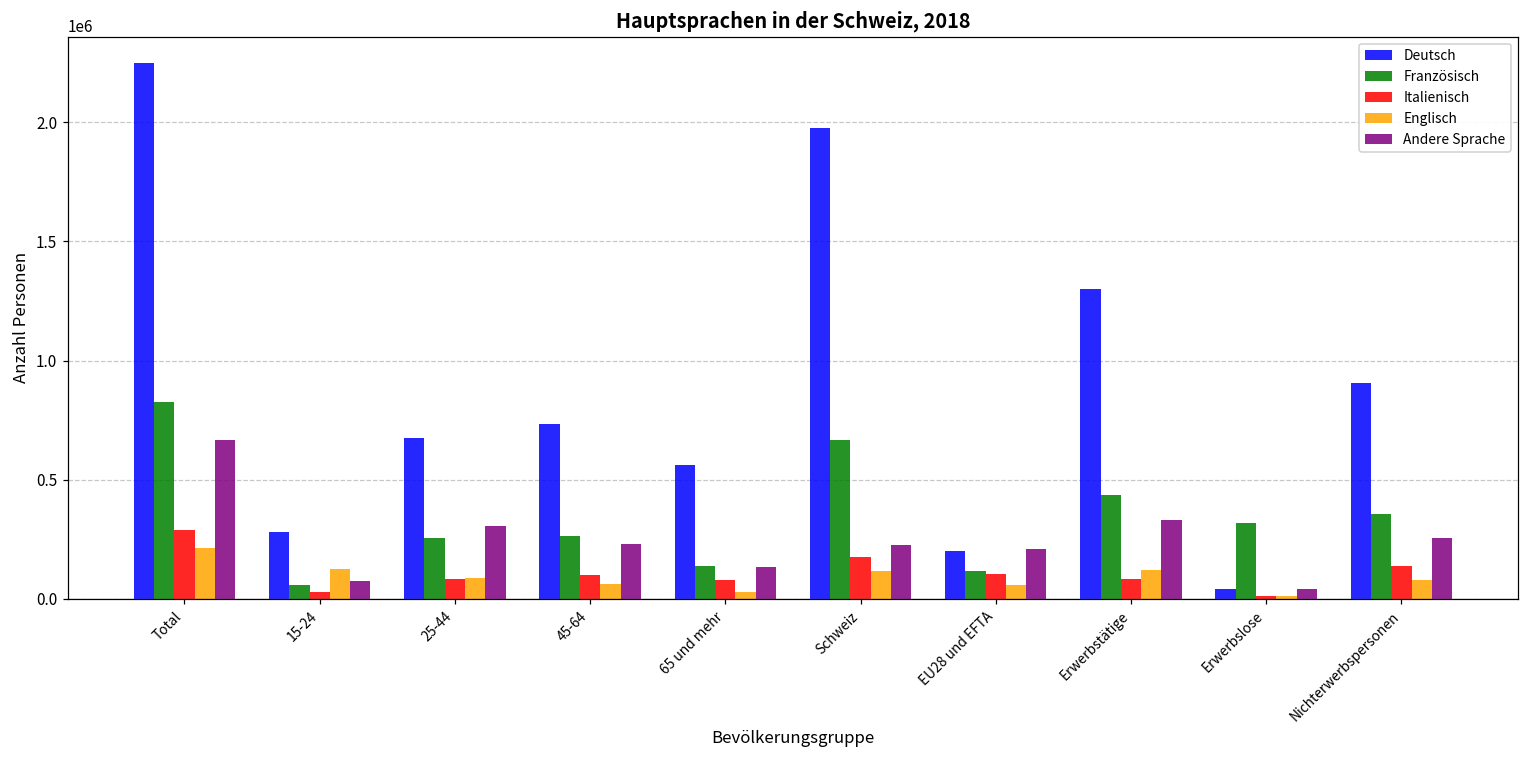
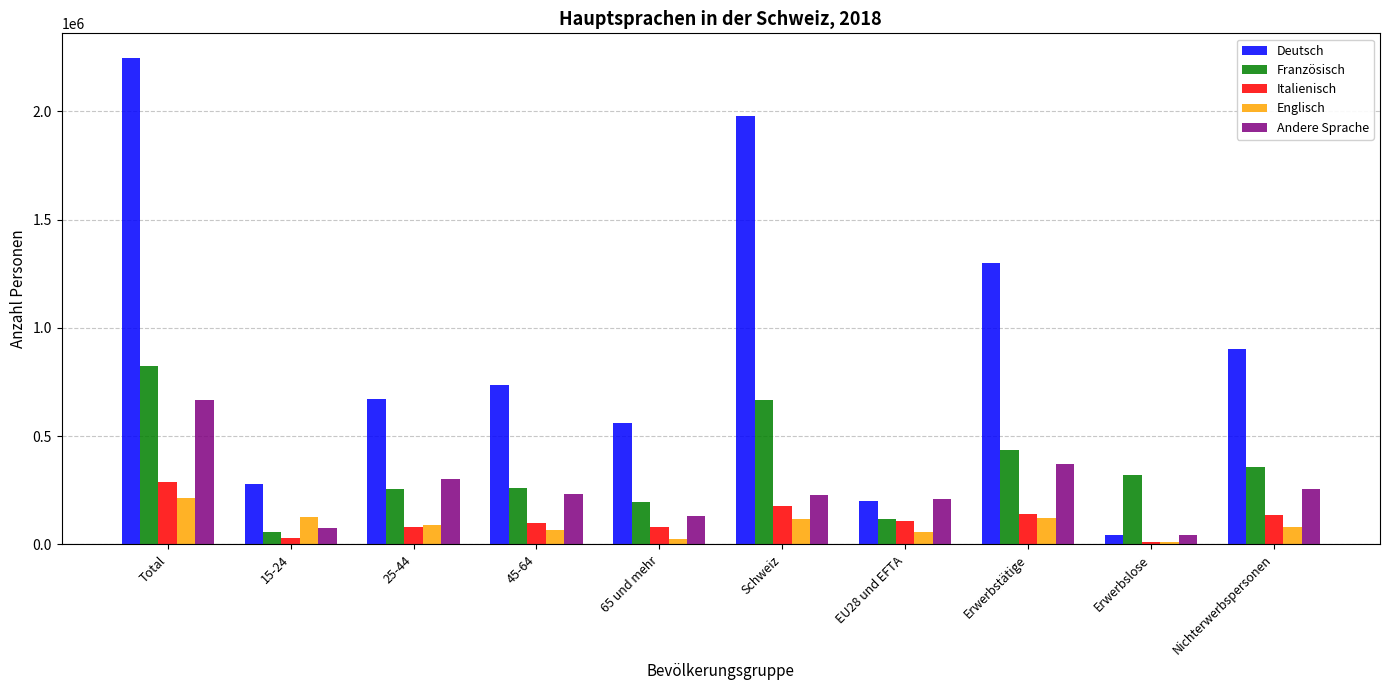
  {
    "Deutsch": {
      "Total": 2250000,
      "15-24": 280000,
      "25-44": 670000,
      "45-64": 730000,
      "65 und mehr": 560000,
      "Schweiz": 1980000,
      "EU28 und EFTA": 200000,
      "Erwerbstätige": 1300000,
      "Erwerbslose": 40000,
      "Nichterwerbspersonen": 900000
    },
    "Französisch": {
      "Total": 820000,
      "15-24": 60000,
      "25-44": 250000,
      "45-64": 260000,
-     "65 und mehr": 140000,
+     "65 und mehr": 200000,
      "Schweiz": 670000,
      "EU28 und EFTA": 120000,
      "Erwerbstätige": 440000,
      "Erwerbslose": 320000,
      "Nichterwerbspersonen": 360000
    },
    "Italienisch": {
      "Total": 290000,
      "15-24": 30000,
      "25-44": 80000,
      "45-64": 100000,
      "65 und mehr": 80000,
      "Schweiz": 180000,
      "EU28 und EFTA": 110000,
-     "Erwerbstätige": 80000,
+     "Erwerbstätige": 140000,
      "Nichterwerbspersonen": 140000
    },
    "Englisch": {
      "Total": 220000,
      "15-24": 120000,
      "25-44": 90000,
      "45-64": 60000,
      "65 und mehr": 30000,
      "Schweiz": 120000,
      "EU28 und EFTA": 60000,
      "Erwerbstätige": 120000,
      "Erwerbslose": 10000,
      "Nichterwerbspersonen": 80000
    },
    "Andere Sprache": {
      "Total": 670000,
      "15-24": 70000,
      "25-44": 300000,
      "45-64": 230000,
      "65 und mehr": 130000,
      "Schweiz": 230000,
      "EU28 und EFTA": 210000,
-     "Erwerbstätige": 330000,
+     "Erwerbstätige": 370000,
      "Erwerbslose": 40000,
      "Nichterwerbspersonen": 250000
    }
  }
